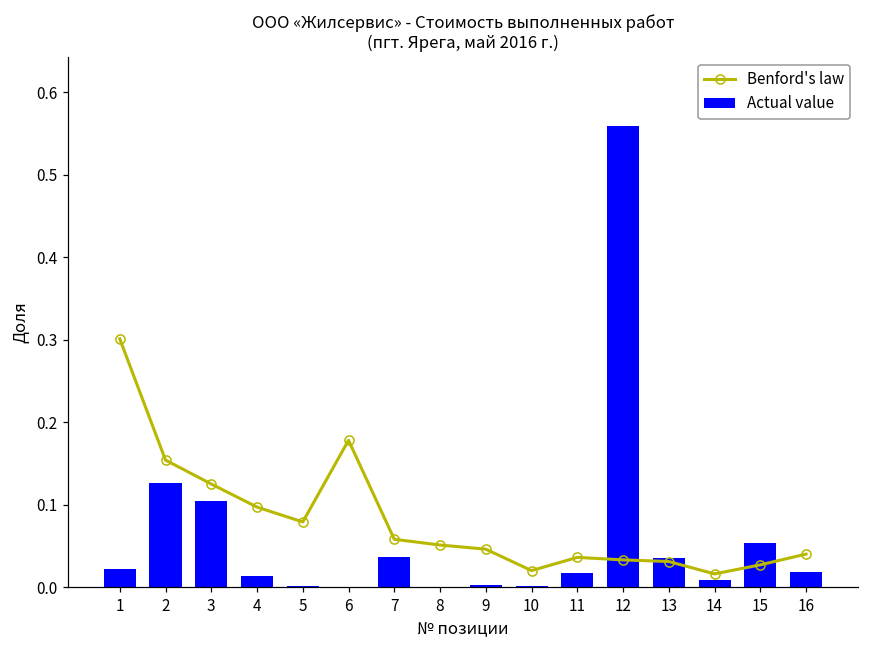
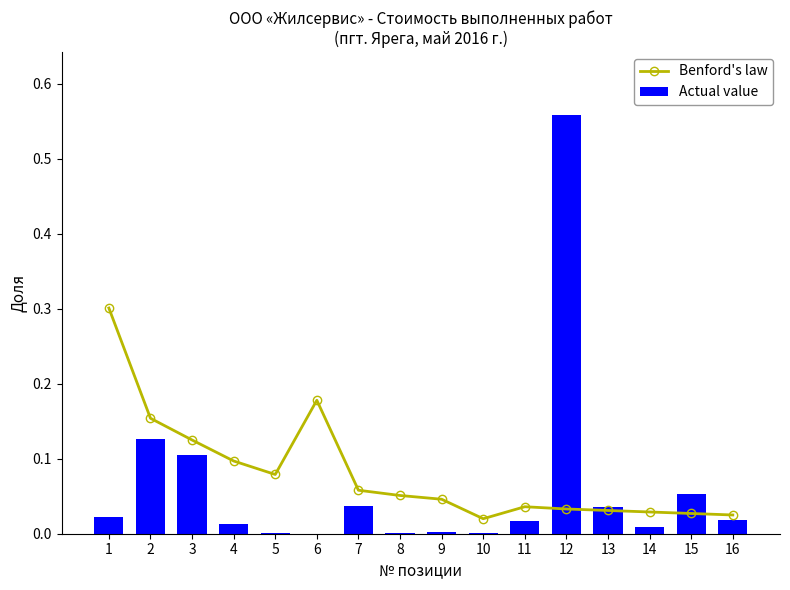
  {
    "Actual value": {
      "1": 0.02,
      "2": 0.13,
      "3": 0.10,
      "4": 0.01,
      "7": 0.04,
      "11": 0.02,
      "12": 0.56,
      "13": 0.04,
      "14": 0.01,
      "15": 0.05,
      "16": 0.02
    },
    "Benford's law": {
      "1": 0.30,
      "2": 0.15,
      "3": 0.13,
      "4": 0.10,
      "5": 0.08,
      "6": 0.18,
      "7": 0.06,
      "8": 0.05,
      "9": 0.05,
      "10": 0.02,
      "11": 0.04,
      "12": 0.03,
      "13": 0.03,
-     "14": 0.02,
+     "14": 0.03,
      "15": 0.03,
-     "16": 0.04
+     "16": 0.03
    }
  }
